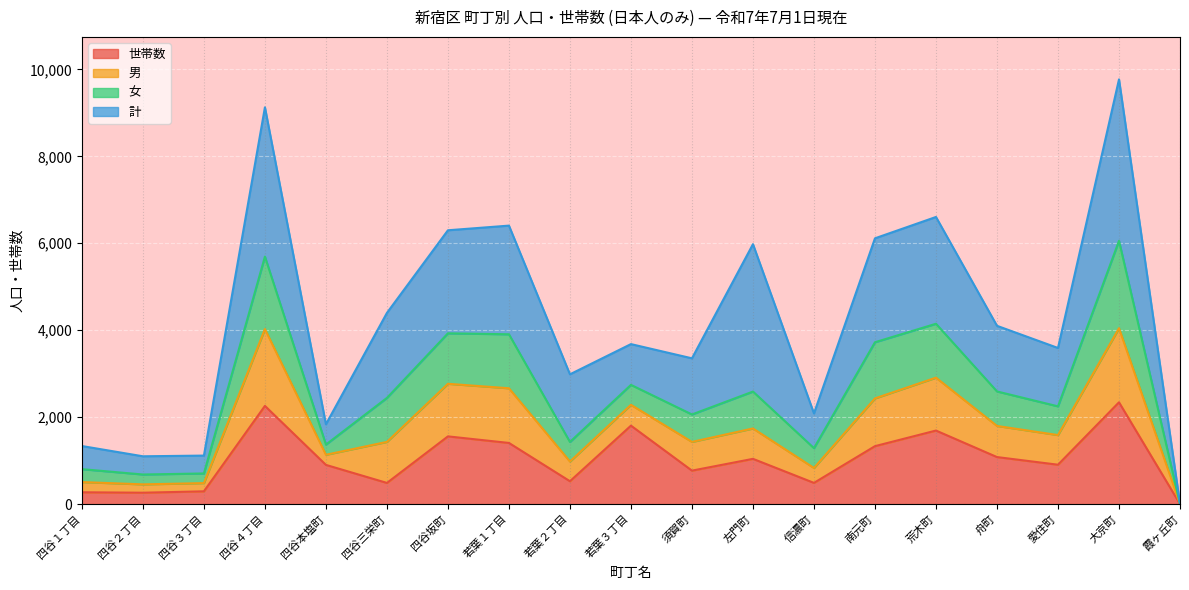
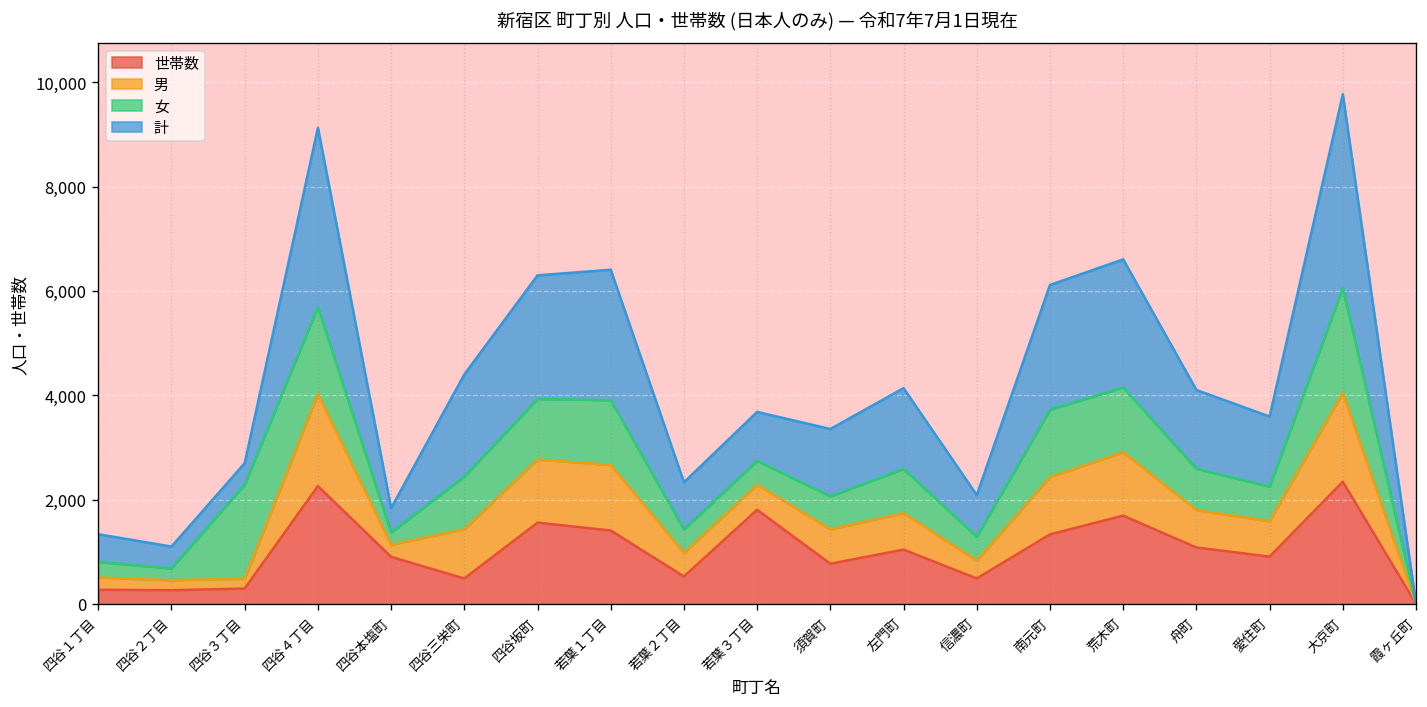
  {
    "世帯数": {
      "四谷１丁目": "300",
      "四谷２丁目": "300",
      "四谷３丁目": "300",
      "四谷４丁目": "2,300",
      "四谷本塩町": "900",
      "四谷三栄町": "500",
      "四谷坂町": "1,600",
      "若葉１丁目": "1,400",
      "若葉２丁目": "500",
      "若葉３丁目": "1,800",
      "須賀町": "800",
      "左門町": "1,000",
      "信濃町": "500",
      "南元町": "1,300",
      "荒木町": "1,700",
      "舟町": "1,100",
      "愛住町": "900",
      "大京町": "2,300"
    },
    "男": {
      "四谷１丁目": "200",
      "四谷２丁目": "200",
      "四谷３丁目": "200",
      "四谷４丁目": "1,800",
      "四谷本塩町": "200",
      "四谷三栄町": "900",
      "四谷坂町": "1,200",
      "若葉１丁目": "1,300",
      "若葉２丁目": "500",
      "若葉３丁目": "500",
      "須賀町": "700",
      "左門町": "700",
      "信濃町": "300",
      "南元町": "1,100",
      "荒木町": "1,200",
      "舟町": "700",
      "愛住町": "700",
      "大京町": "1,700"
    },
    "女": {
      "四谷１丁目": "300",
      "四谷２丁目": "200",
-     "四谷３丁目": "200",
+     "四谷３丁目": "1,800",
      "四谷４丁目": "1,700",
      "四谷本塩町": "200",
      "四谷三栄町": "1,000",
      "四谷坂町": "1,200",
      "若葉１丁目": "1,200",
      "若葉２丁目": "500",
      "若葉３丁目": "500",
      "須賀町": "600",
      "左門町": "800",
      "信濃町": "500",
      "南元町": "1,300",
      "荒木町": "1,200",
      "舟町": "800",
      "愛住町": "700",
      "大京町": "2,000"
    },
    "計": {
      "四谷１丁目": "500",
      "四谷２丁目": "400",
      "四谷３丁目": "400",
      "四谷４丁目": "3,400",
      "四谷本塩町": "500",
      "四谷三栄町": "2,000",
      "四谷坂町": "2,400",
      "若葉１丁目": "2,500",
-     "若葉２丁目": "1,600",
+     "若葉２丁目": "900",
      "若葉３丁目": "900",
      "須賀町": "1,300",
-     "左門町": "3,400",
+     "左門町": "1,500",
      "信濃町": "800",
      "南元町": "2,400",
      "荒木町": "2,500",
      "舟町": "1,500",
      "愛住町": "1,300",
      "大京町": "3,700"
    }
  }
